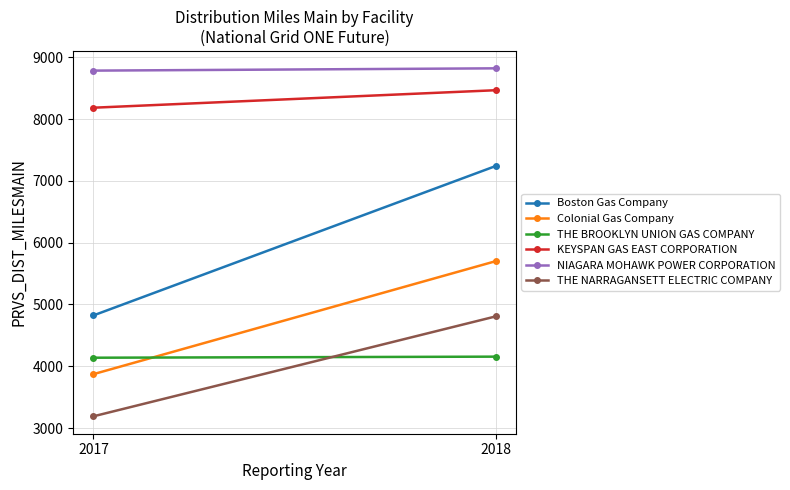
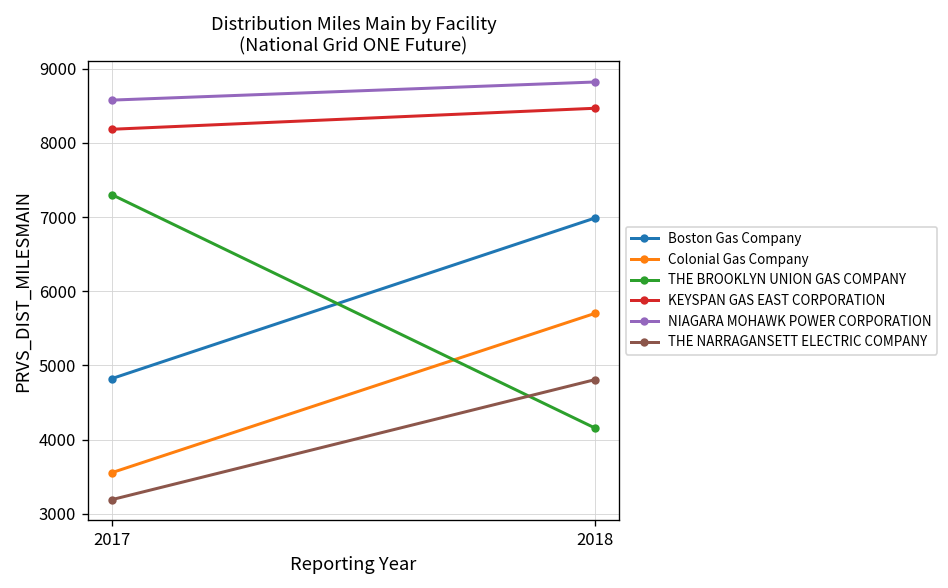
  {
    "Boston Gas Company": {
      "2017": 4800,
-     "2018": 7200
+     "2018": 7000
    },
    "Colonial Gas Company": {
-     "2017": 3900,
+     "2017": 3600,
      "2018": 5700
    },
    "THE BROOKLYN UNION GAS COMPANY": {
-     "2017": 4100,
+     "2017": 7300,
      "2018": 4200
    },
    "KEYSPAN GAS EAST CORPORATION": {
      "2017": 8200,
      "2018": 8500
    },
    "NIAGARA MOHAWK POWER CORPORATION": {
-     "2017": 8800,
+     "2017": 8600,
      "2018": 8800
    },
    "THE NARRAGANSETT ELECTRIC COMPANY": {
      "2017": 3200,
      "2018": 4800
    }
  }
